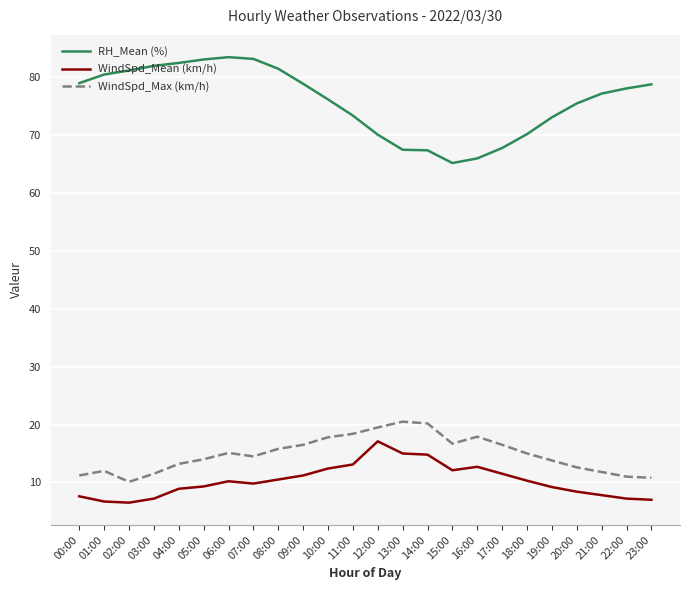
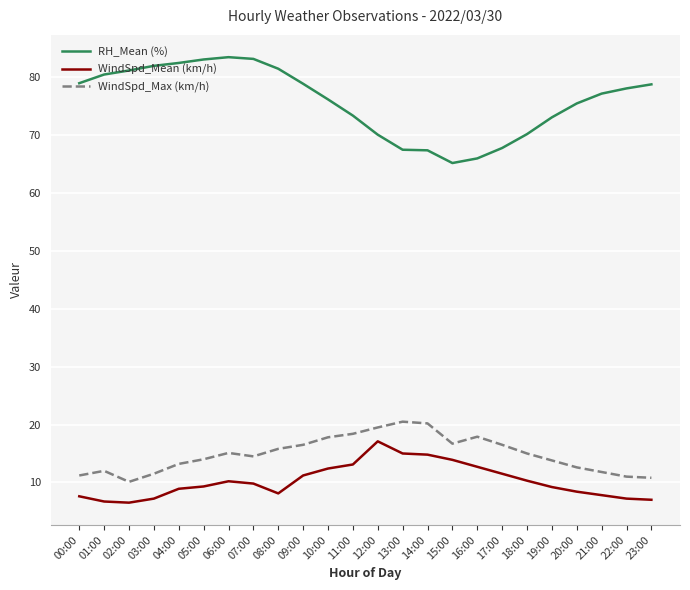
  {
    "RH_Mean (%)": {
      "00:00": 79,
      "01:00": 81,
      "02:00": 81,
      "03:00": 82,
      "04:00": 83,
      "05:00": 83,
      "06:00": 84,
      "07:00": 83,
      "08:00": 82,
      "09:00": 79,
      "10:00": 76,
      "11:00": 73,
      "12:00": 70,
      "13:00": 68,
      "14:00": 67,
      "15:00": 65,
      "16:00": 66,
      "17:00": 68,
      "18:00": 70,
      "19:00": 73,
      "20:00": 76,
      "21:00": 77,
      "22:00": 78,
      "23:00": 79
    },
    "WindSpd_Mean (km/h)": {
      "00:00": 8,
      "01:00": 7,
      "02:00": 7,
      "03:00": 7,
      "04:00": 9,
      "05:00": 9,
      "06:00": 10,
      "07:00": 10,
-     "08:00": 11,
+     "08:00": 8,
      "09:00": 11,
      "10:00": 12,
      "11:00": 13,
      "12:00": 17,
      "13:00": 15,
      "14:00": 15,
-     "15:00": 12,
+     "15:00": 14,
      "16:00": 13,
      "17:00": 12,
      "18:00": 10,
      "19:00": 9,
      "20:00": 8,
      "21:00": 8,
      "22:00": 7,
      "23:00": 7
    },
    "WindSpd_Max (km/h)": {
      "00:00": 11,
      "01:00": 12,
      "02:00": 10,
      "03:00": 12,
      "04:00": 13,
      "05:00": 14,
      "06:00": 15,
      "07:00": 15,
      "08:00": 16,
      "09:00": 17,
      "10:00": 18,
      "11:00": 18,
      "12:00": 20,
      "13:00": 21,
      "14:00": 20,
      "15:00": 17,
      "16:00": 18,
      "17:00": 17,
      "18:00": 15,
      "19:00": 14,
      "20:00": 13,
      "21:00": 12,
      "22:00": 11,
      "23:00": 11
    }
  }
